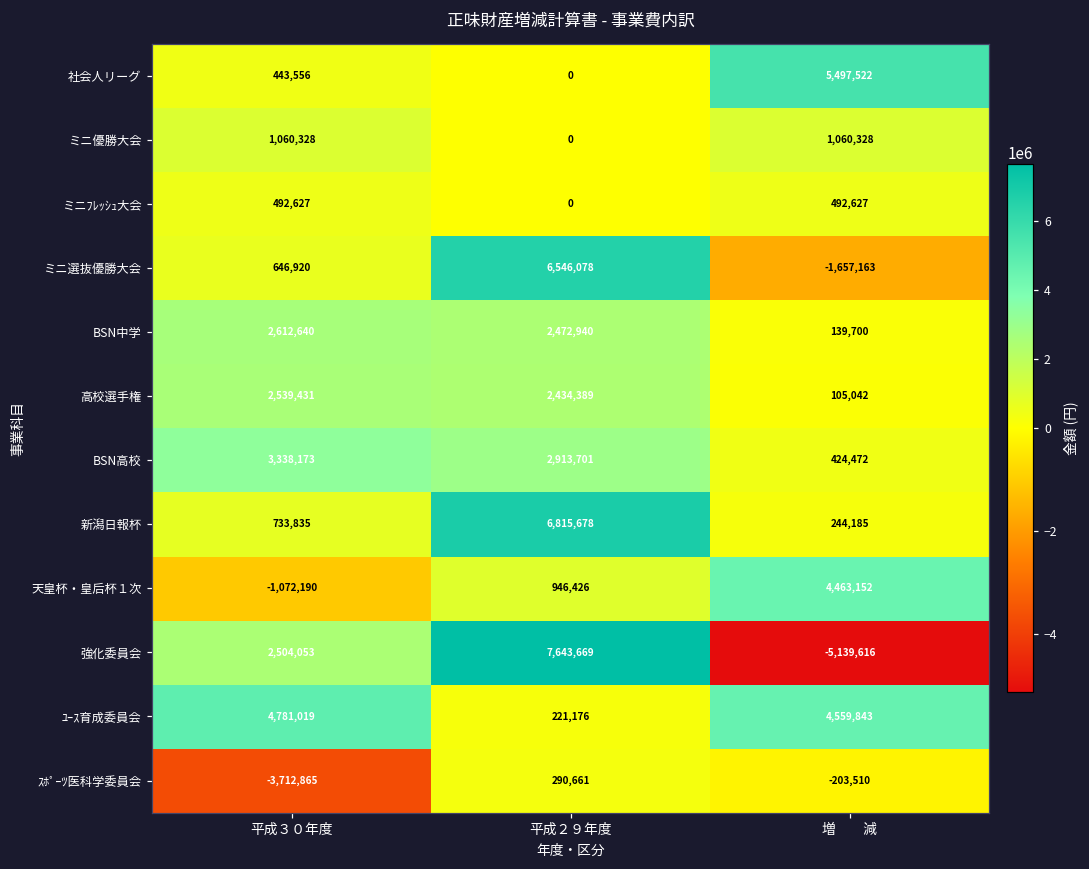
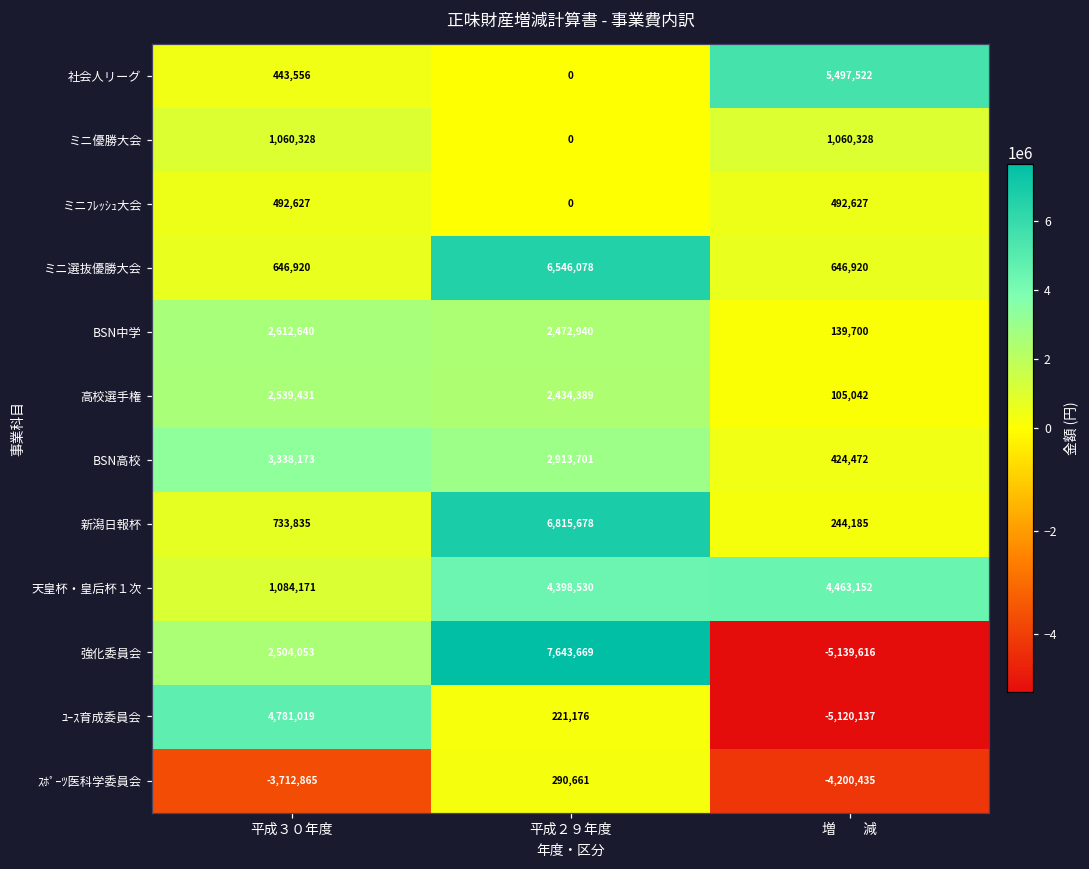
  {
    "社会人リーグ": {
      "平成３０年度": "443,556",
      "平成２９年度": "0",
      "増 減": "5,497,522"
    },
    "ミニ優勝大会": {
      "平成３０年度": "1,060,328",
      "平成２９年度": "0",
      "増 減": "1,060,328"
    },
    "ミニﾌﾚｯｼｭ大会": {
      "平成３０年度": "492,627",
      "平成２９年度": "0",
      "増 減": "492,627"
    },
    "ミニ選抜優勝大会": {
      "平成３０年度": "646,920",
      "平成２９年度": "6,546,078",
-     "増 減": "-1,657,163"
+     "増 減": "646,920"
    },
    "BSN中学": {
      "平成３０年度": "2,612,640",
      "平成２９年度": "2,472,940",
      "増 減": "139,700"
    },
    "高校選手権": {
      "平成３０年度": "2,539,431",
      "平成２９年度": "2,434,389",
      "増 減": "105,042"
    },
    "BSN高校": {
      "平成３０年度": "3,338,173",
      "平成２９年度": "2,913,701",
      "増 減": "424,472"
    },
    "新潟日報杯": {
      "平成３０年度": "733,835",
      "平成２９年度": "6,815,678",
      "増 減": "244,185"
    },
    "天皇杯・皇后杯１次": {
-     "平成３０年度": "-1,072,190",
-     "平成２９年度": "946,426",
+     "平成３０年度": "1,084,171",
+     "平成２９年度": "4,398,530",
      "増 減": "4,463,152"
    },
    "強化委員会": {
      "平成３０年度": "2,504,053",
      "平成２９年度": "7,643,669",
      "増 減": "-5,139,616"
    },
    "ﾕｰｽ育成委員会": {
      "平成３０年度": "4,781,019",
      "平成２９年度": "221,176",
-     "増 減": "4,559,843"
+     "増 減": "-5,120,137"
    },
    "ｽﾎﾟｰﾂ医科学委員会": {
      "平成３０年度": "-3,712,865",
      "平成２９年度": "290,661",
-     "増 減": "-203,510"
+     "増 減": "-4,200,435"
    }
  }
